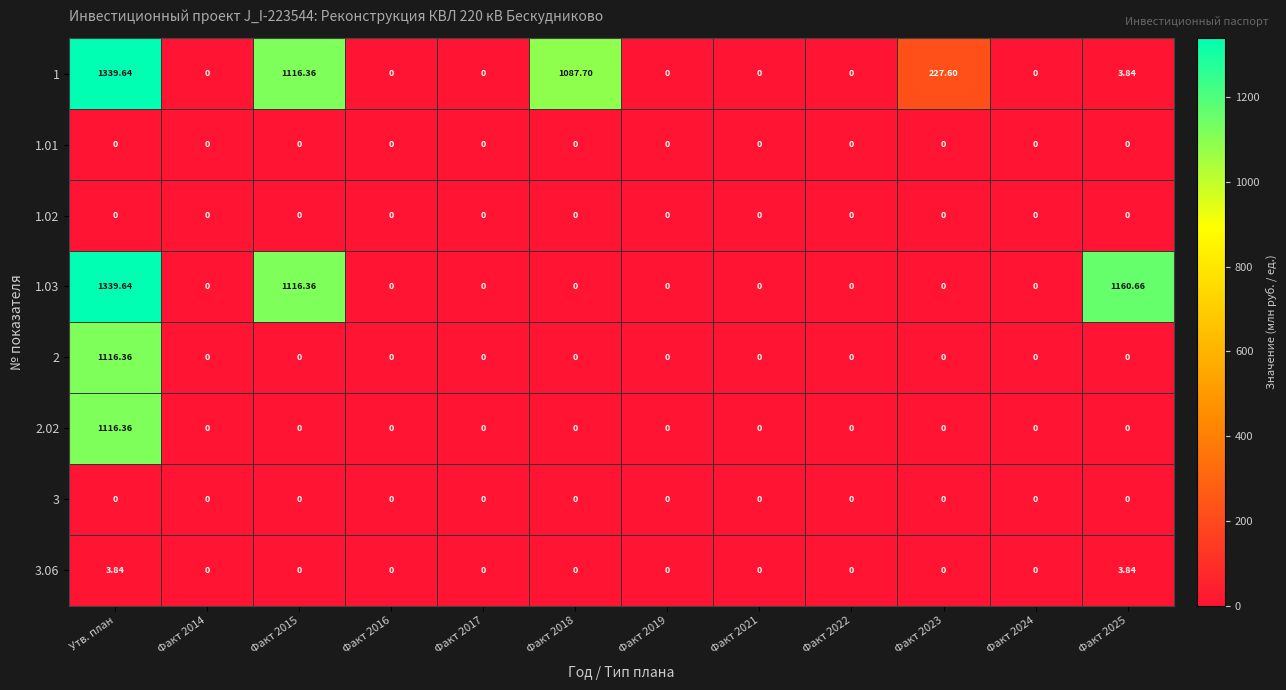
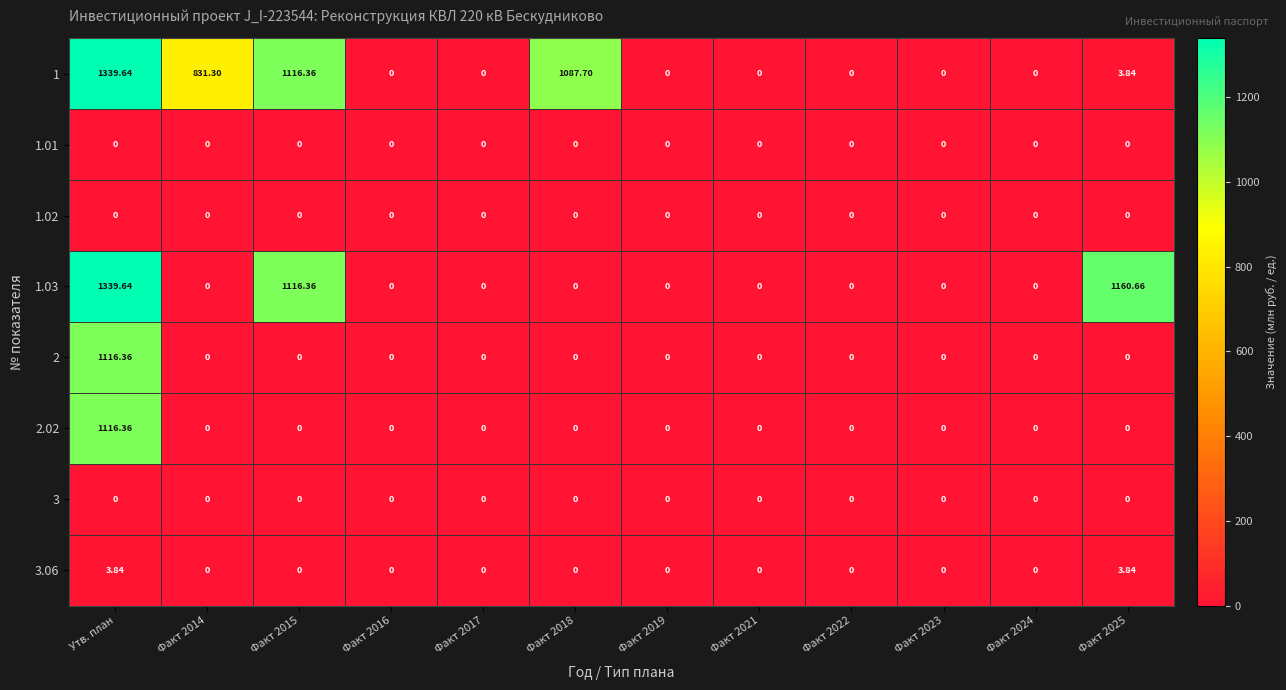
  {
    "1": {
      "Утв. план": 1339.64,
-     "Факт 2014": 0,
+     "Факт 2014": 831.30,
      "Факт 2015": 1116.36,
      "Факт 2016": 0,
      "Факт 2017": 0,
      "Факт 2018": 1087.70,
      "Факт 2019": 0,
      "Факт 2021": 0,
      "Факт 2022": 0,
-     "Факт 2023": 227.60,
+     "Факт 2023": 0,
      "Факт 2024": 0,
      "Факт 2025": 3.84
    },
    "1.01": {
      "Утв. план": 0,
      "Факт 2014": 0,
      "Факт 2015": 0,
      "Факт 2016": 0,
      "Факт 2017": 0,
      "Факт 2018": 0,
      "Факт 2019": 0,
      "Факт 2021": 0,
      "Факт 2022": 0,
      "Факт 2023": 0,
      "Факт 2024": 0,
      "Факт 2025": 0
    },
    "1.02": {
      "Утв. план": 0,
      "Факт 2014": 0,
      "Факт 2015": 0,
      "Факт 2016": 0,
      "Факт 2017": 0,
      "Факт 2018": 0,
      "Факт 2019": 0,
      "Факт 2021": 0,
      "Факт 2022": 0,
      "Факт 2023": 0,
      "Факт 2024": 0,
      "Факт 2025": 0
    },
    "1.03": {
      "Утв. план": 1339.64,
      "Факт 2014": 0,
      "Факт 2015": 1116.36,
      "Факт 2016": 0,
      "Факт 2017": 0,
      "Факт 2018": 0,
      "Факт 2019": 0,
      "Факт 2021": 0,
      "Факт 2022": 0,
      "Факт 2023": 0,
      "Факт 2024": 0,
      "Факт 2025": 1160.66
    },
    "2": {
      "Утв. план": 1116.36,
      "Факт 2014": 0,
      "Факт 2015": 0,
      "Факт 2016": 0,
      "Факт 2017": 0,
      "Факт 2018": 0,
      "Факт 2019": 0,
      "Факт 2021": 0,
      "Факт 2022": 0,
      "Факт 2023": 0,
      "Факт 2024": 0,
      "Факт 2025": 0
    },
    "2.02": {
      "Утв. план": 1116.36,
      "Факт 2014": 0,
      "Факт 2015": 0,
      "Факт 2016": 0,
      "Факт 2017": 0,
      "Факт 2018": 0,
      "Факт 2019": 0,
      "Факт 2021": 0,
      "Факт 2022": 0,
      "Факт 2023": 0,
      "Факт 2024": 0,
      "Факт 2025": 0
    },
    "3": {
      "Утв. план": 0,
      "Факт 2014": 0,
      "Факт 2015": 0,
      "Факт 2016": 0,
      "Факт 2017": 0,
      "Факт 2018": 0,
      "Факт 2019": 0,
      "Факт 2021": 0,
      "Факт 2022": 0,
      "Факт 2023": 0,
      "Факт 2024": 0,
      "Факт 2025": 0
    },
    "3.06": {
      "Утв. план": 3.84,
      "Факт 2014": 0,
      "Факт 2015": 0,
      "Факт 2016": 0,
      "Факт 2017": 0,
      "Факт 2018": 0,
      "Факт 2019": 0,
      "Факт 2021": 0,
      "Факт 2022": 0,
      "Факт 2023": 0,
      "Факт 2024": 0,
      "Факт 2025": 3.84
    }
  }
